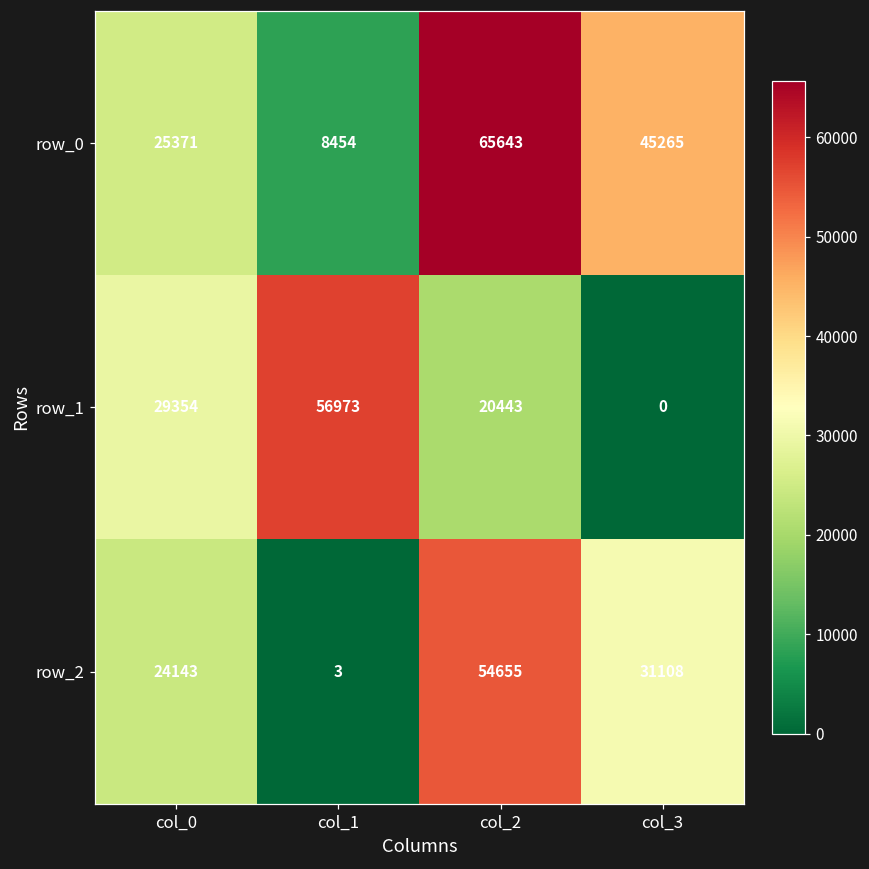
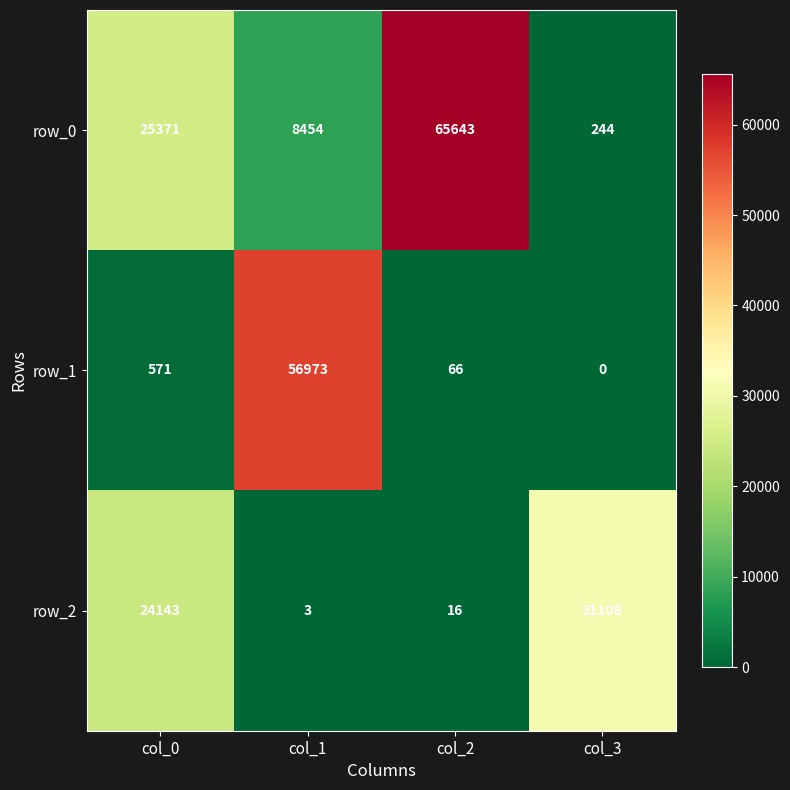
  {
    "row_0": {
      "col_0": 25371,
      "col_1": 8454,
      "col_2": 65643,
-     "col_3": 45265
+     "col_3": 244
    },
    "row_1": {
-     "col_0": 29354,
+     "col_0": 571,
      "col_1": 56973,
-     "col_2": 20443,
+     "col_2": 66,
      "col_3": 0
    },
    "row_2": {
      "col_0": 24143,
      "col_1": 3,
-     "col_2": 54655,
+     "col_2": 16,
      "col_3": 31108
    }
  }
